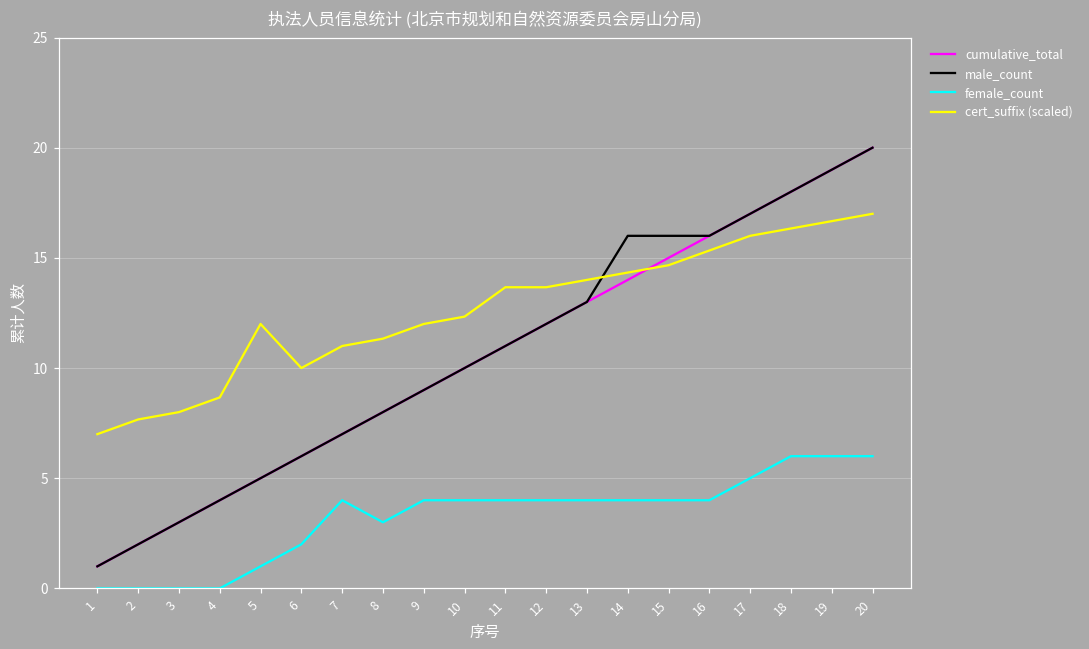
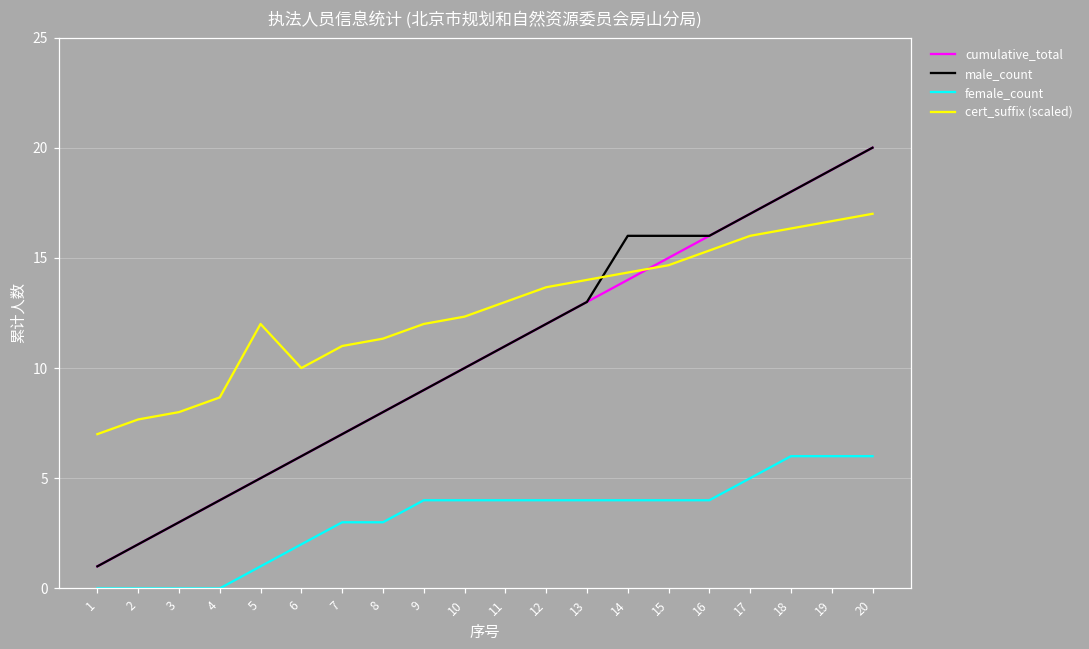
  {
    "cumulative_total": {
      "14": 14.0,
      "15": 15.0
    },
    "male_count": {
      "14": 16.0,
      "15": 16.0
    },
    "female_count": {
      "1": 0,
      "2": 0,
      "3": 0,
      "4": 0,
      "5": 1,
      "6": 2,
-     "7": 4,
+     "7": 3,
      "8": 3,
      "9": 4,
      "10": 4,
      "11": 4,
      "12": 4,
      "13": 4,
      "14": 4,
      "15": 4,
      "16": 4,
      "17": 5,
      "18": 6,
      "19": 6,
      "20": 6
    },
    "cert_suffix (scaled)": {
      "1": 7.0,
      "2": 7.7,
      "3": 8.0,
      "4": 8.7,
      "5": 12.0,
      "6": 10.0,
      "7": 11.0,
      "8": 11.3,
      "9": 12.0,
      "10": 12.3,
-     "11": 13.7,
+     "11": 13.0,
      "12": 13.7,
      "13": 14.0,
      "14": 14.3,
      "15": 14.7,
      "16": 15.3,
      "17": 16.0,
      "18": 16.3,
      "19": 16.7,
      "20": 17.0
    }
  }
